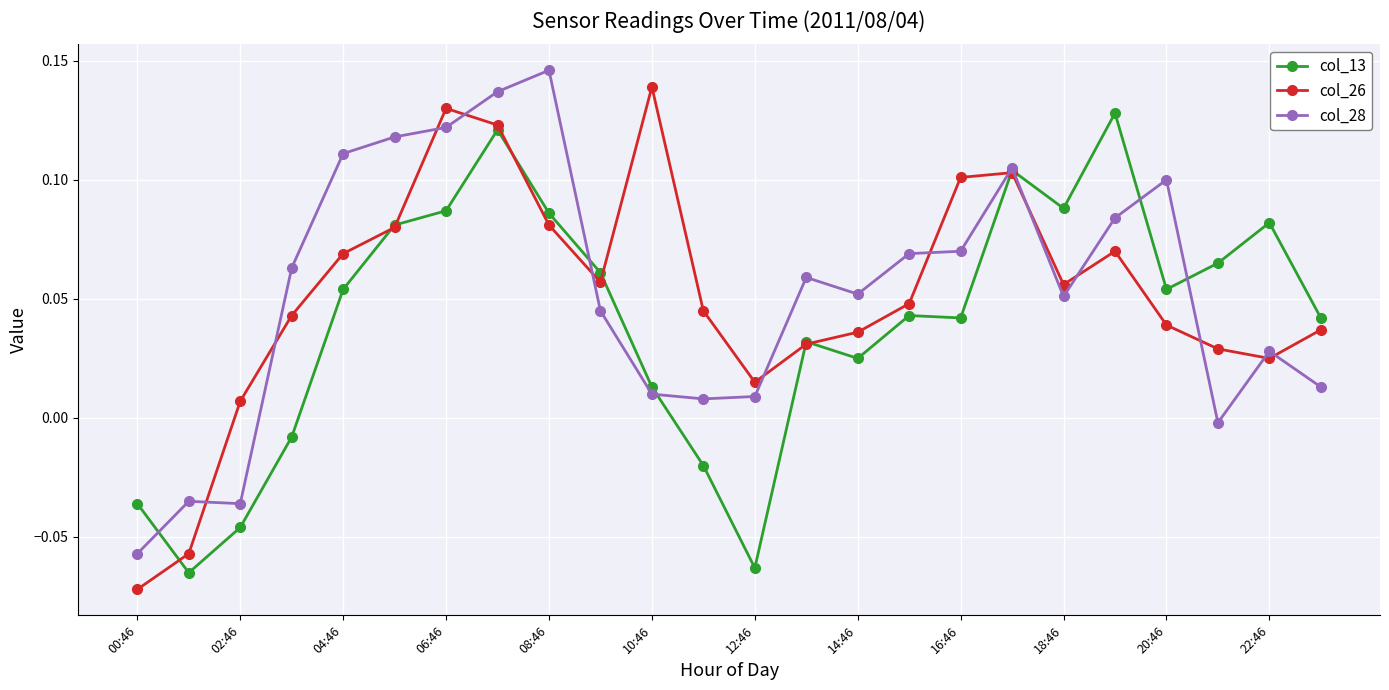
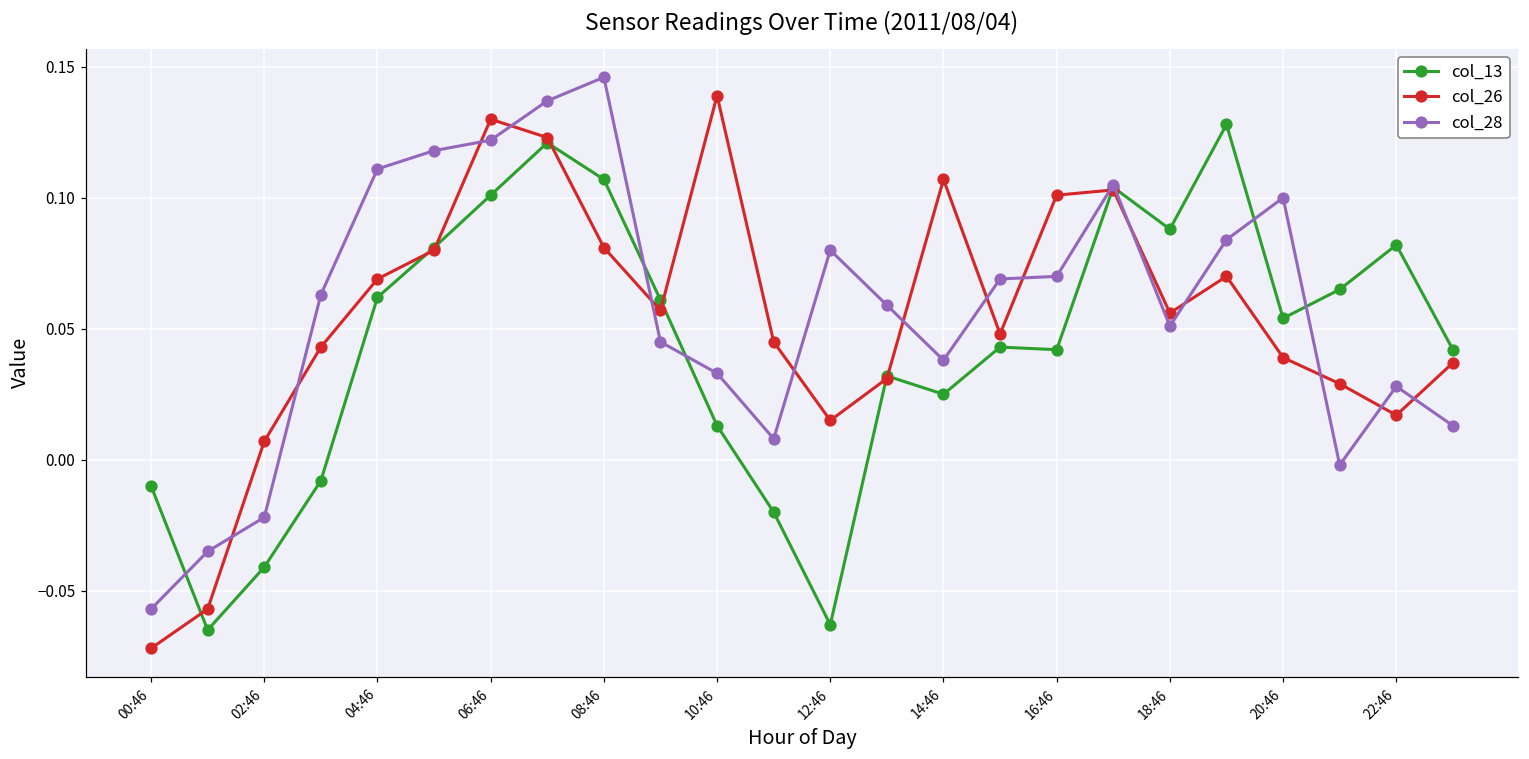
  {
    "col_13": {
-     "00:46": -0.036,
-     "02:46": -0.046,
-     "04:46": 0.054,
-     "06:46": 0.087,
-     "08:46": 0.086,
+     "00:46": -0.010,
+     "02:46": -0.041,
+     "04:46": 0.062,
+     "06:46": 0.101,
+     "08:46": 0.107,
      "10:46": 0.013,
      "12:46": -0.063,
      "14:46": 0.025,
      "16:46": 0.042,
      "18:46": 0.088,
      "20:46": 0.054,
      "22:46": 0.082
    },
    "col_26": {
      "00:46": -0.072,
      "02:46": 0.007,
      "04:46": 0.069,
      "06:46": 0.130,
      "08:46": 0.081,
      "10:46": 0.139,
      "12:46": 0.015,
-     "14:46": 0.036,
+     "14:46": 0.107,
      "16:46": 0.101,
      "18:46": 0.056,
      "20:46": 0.039,
-     "22:46": 0.025
+     "22:46": 0.017
    },
    "col_28": {
      "00:46": -0.057,
-     "02:46": -0.036,
+     "02:46": -0.022,
      "04:46": 0.111,
      "06:46": 0.122,
      "08:46": 0.146,
-     "10:46": 0.010,
-     "12:46": 0.009,
-     "14:46": 0.052,
+     "10:46": 0.033,
+     "12:46": 0.080,
+     "14:46": 0.038,
      "16:46": 0.070,
      "18:46": 0.051,
      "20:46": 0.100,
      "22:46": 0.028
    }
  }
